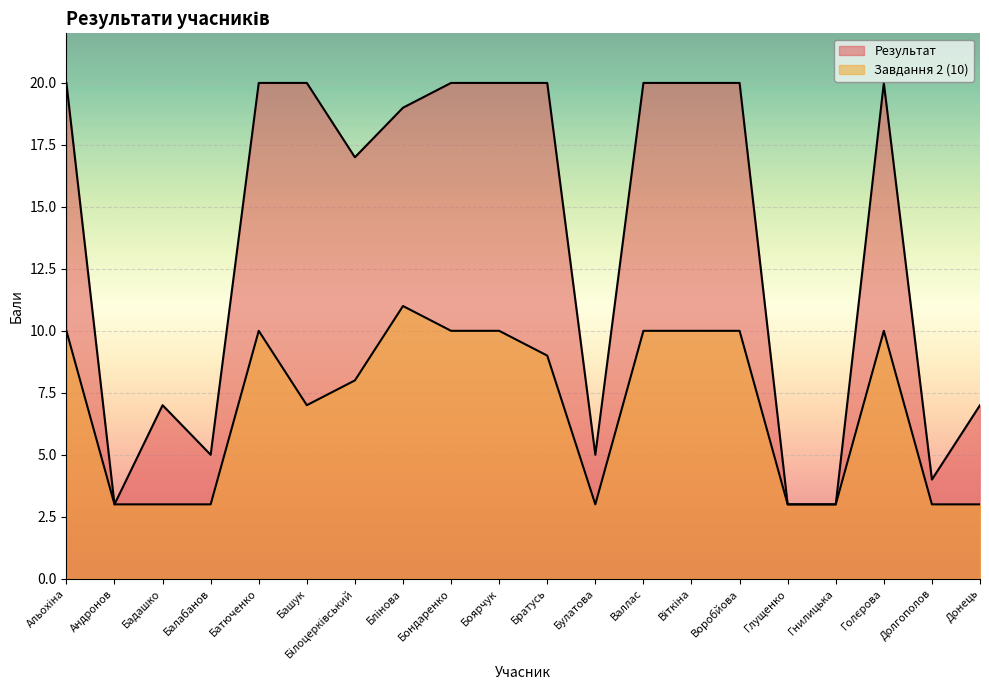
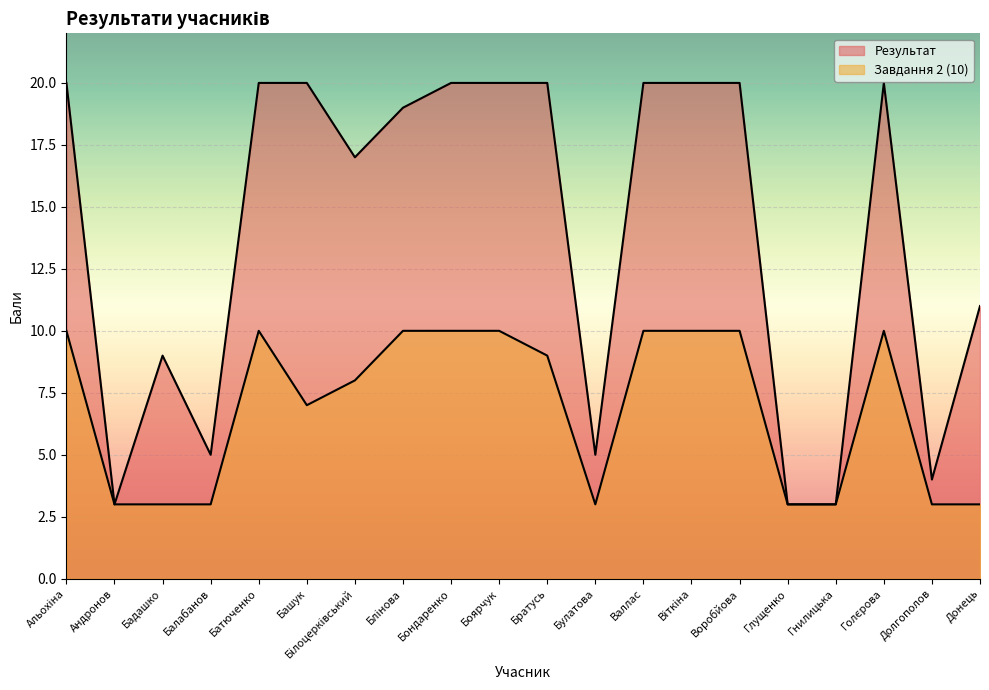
  {
    "Результат": {
      "Альохіна": 20,
-     "Бадашко": 7,
+     "Бадашко": 9,
      "Балабанов": 5,
      "Батюченко": 20,
      "Башук": 20,
      "Білоцерківський": 17,
      "Блінова": 19,
      "Бондаренко": 20,
      "Боярчук": 20,
      "Братусь": 20,
      "Булатова": 5,
      "Валлас": 20,
      "Віткіна": 20,
      "Воробйова": 20,
      "Голєрова": 20,
      "Долгополов": 4,
-     "Донець": 7
+     "Донець": 11
    },
    "Завдання 2 (10)": {
      "Альохіна": 10,
      "Бадашко": 3,
      "Балабанов": 3,
      "Батюченко": 10,
      "Башук": 7,
      "Білоцерківський": 8,
-     "Блінова": 11,
+     "Блінова": 10,
      "Бондаренко": 10,
      "Боярчук": 10,
      "Братусь": 9,
      "Булатова": 3,
      "Валлас": 10,
      "Віткіна": 10,
      "Воробйова": 10,
      "Голєрова": 10,
      "Долгополов": 3,
      "Донець": 3
    }
  }
